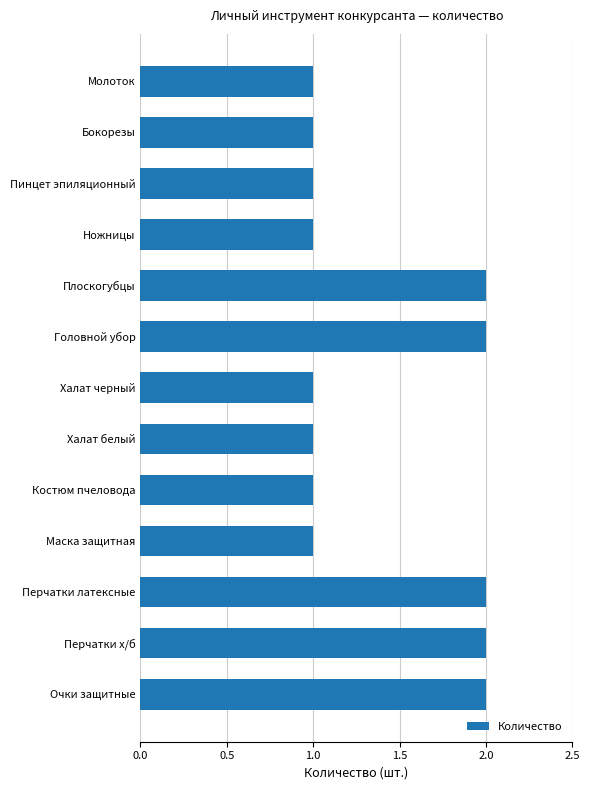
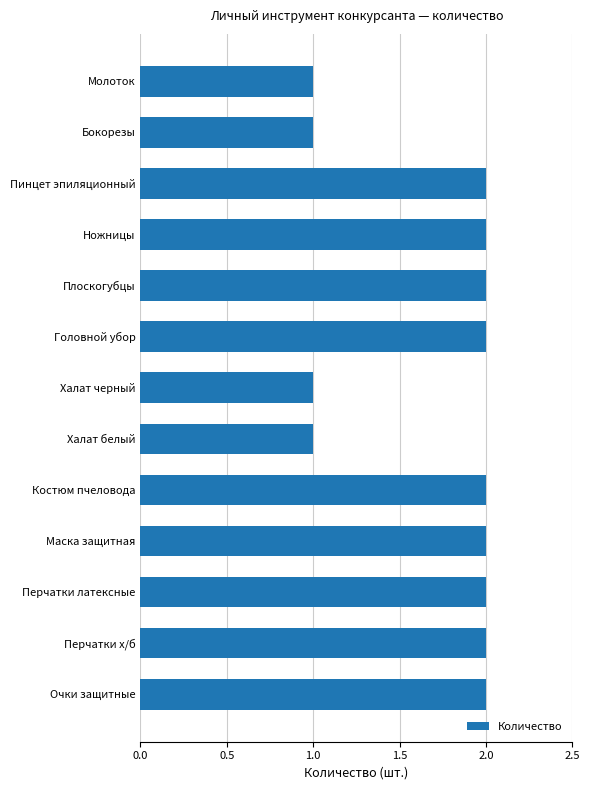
  {
    "Молоток": 1,
    "Бокорезы": 1,
-   "Пинцет эпиляционный": 1,
-   "Ножницы": 1,
+   "Пинцет эпиляционный": 2,
+   "Ножницы": 2,
    "Плоскогубцы": 2,
    "Головной убор": 2,
    "Халат черный": 1,
    "Халат белый": 1,
-   "Костюм пчеловода": 1,
-   "Маска защитная": 1,
+   "Костюм пчеловода": 2,
+   "Маска защитная": 2,
    "Перчатки латексные": 2,
    "Перчатки х/б": 2,
    "Очки защитные": 2
  }
